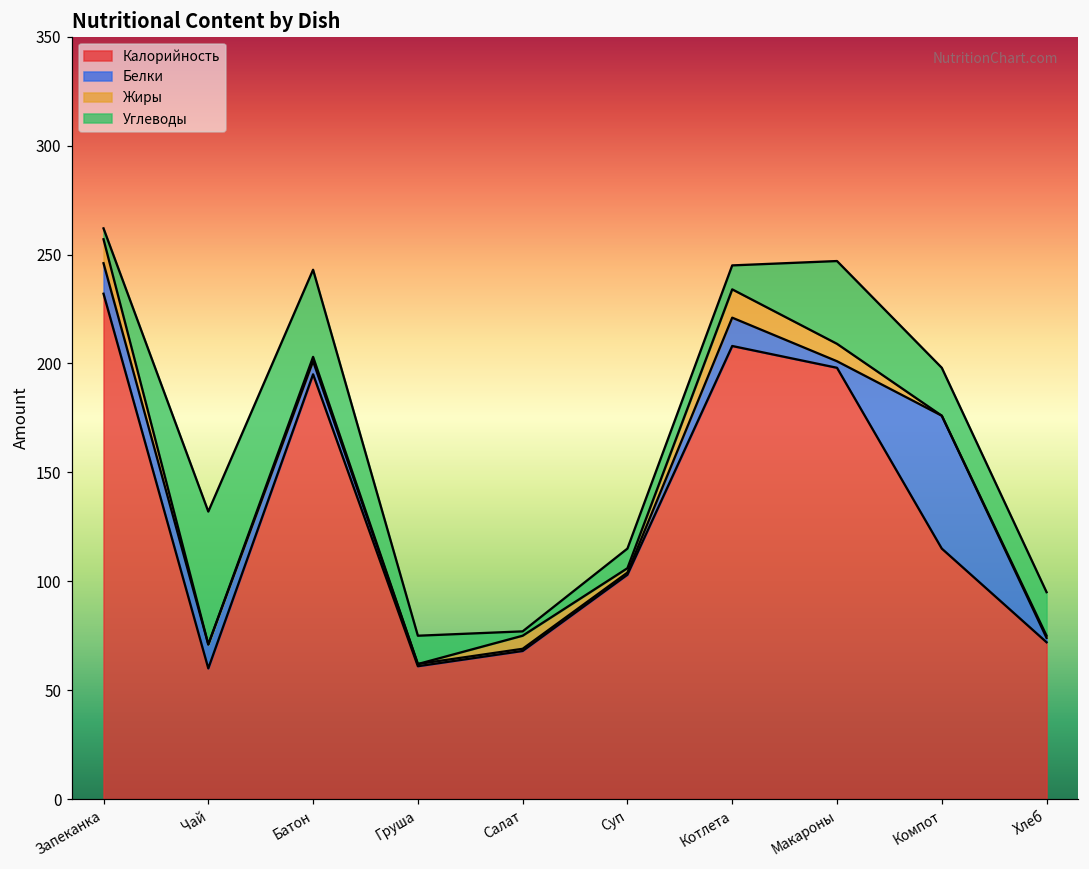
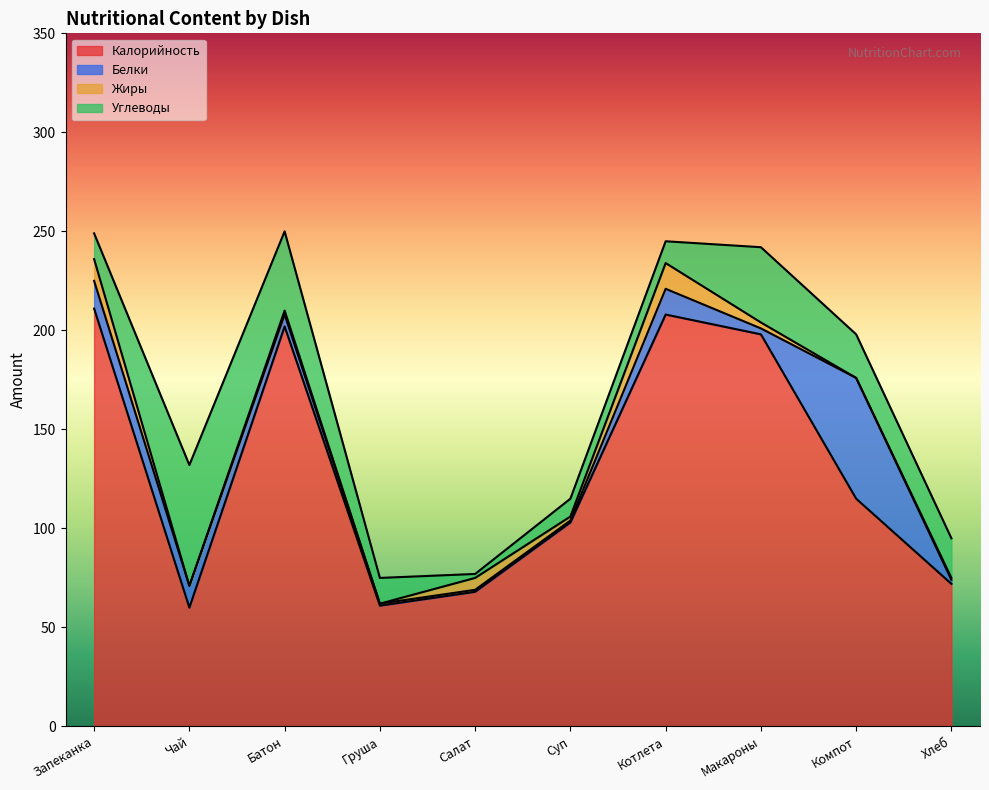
  {
    "Калорийность": {
-     "Запеканка": 232,
+     "Запеканка": 211,
      "Чай": 60,
-     "Батон": 195,
+     "Батон": 202,
      "Котлета": 208,
      "Макароны": 198,
      "Компот": 115,
      "Хлеб": 72
    },
    "Белки": {
      "Запеканка": 14,
      "Батон": 6,
      "Котлета": 13,
      "Макароны": 3
    },
    "Жиры": {
      "Запеканка": 11,
      "Батон": 2,
      "Салат": 6,
      "Суп": 2,
      "Котлета": 13,
-     "Макароны": 8
+     "Макароны": 3
    },
    "Углеводы": {
-     "Запеканка": 5,
+     "Запеканка": 13,
      "Чай": 61,
      "Батон": 40,
      "Груша": 13,
      "Салат": 2,
      "Суп": 9,
      "Котлета": 11,
      "Макароны": 38,
      "Компот": 22,
      "Хлеб": 20
    }
  }
